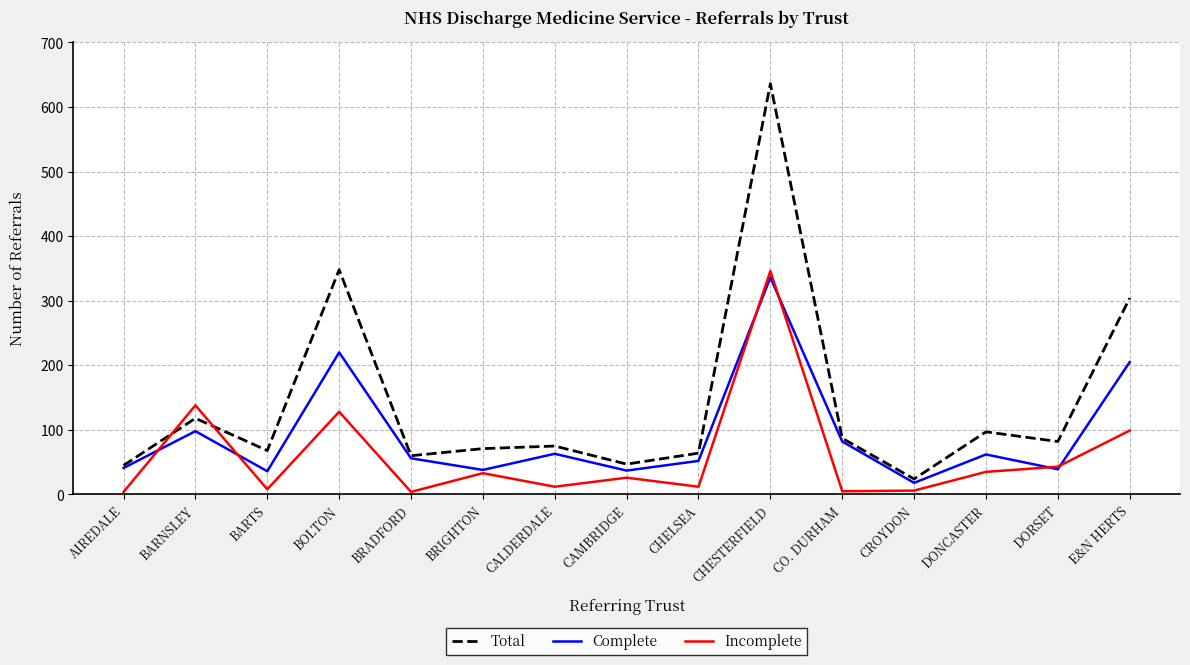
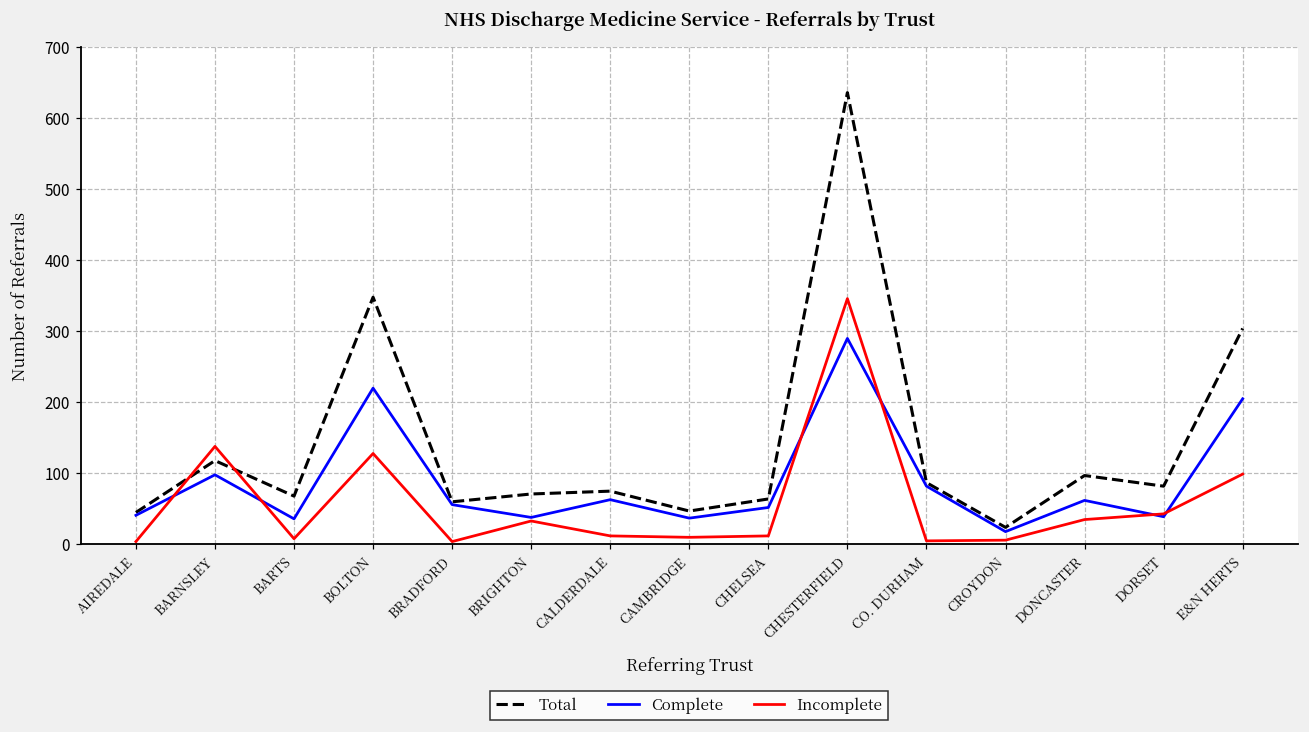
  {
    "Total": {
      "AIREDALE": 50,
      "BARNSLEY": 120,
      "BARTS": 70,
      "BOLTON": 350,
      "BRADFORD": 60,
      "BRIGHTON": 70,
      "CALDERDALE": 80,
      "CAMBRIDGE": 50,
      "CHELSEA": 60,
      "CHESTERFIELD": 640,
      "CO. DURHAM": 90,
      "CROYDON": 20,
      "DONCASTER": 100,
      "DORSET": 80,
      "E&N HERTS": 300
    },
    "Complete": {
      "AIREDALE": 40,
      "BARNSLEY": 100,
      "BARTS": 40,
      "BOLTON": 220,
      "BRADFORD": 60,
      "BRIGHTON": 40,
      "CALDERDALE": 60,
      "CAMBRIDGE": 40,
      "CHELSEA": 50,
-     "CHESTERFIELD": 340,
+     "CHESTERFIELD": 290,
      "CO. DURHAM": 80,
      "CROYDON": 20,
      "DONCASTER": 60,
      "E&N HERTS": 210
    },
    "Incomplete": {
      "AIREDALE": 0,
      "BARNSLEY": 140,
      "BARTS": 10,
      "BOLTON": 130,
      "BRADFORD": 0,
      "BRIGHTON": 30,
      "CALDERDALE": 10,
-     "CAMBRIDGE": 30,
+     "CAMBRIDGE": 10,
      "CHELSEA": 10,
      "CHESTERFIELD": 350,
      "CO. DURHAM": 10,
      "CROYDON": 10,
      "DONCASTER": 40,
      "E&N HERTS": 100
    }
  }
